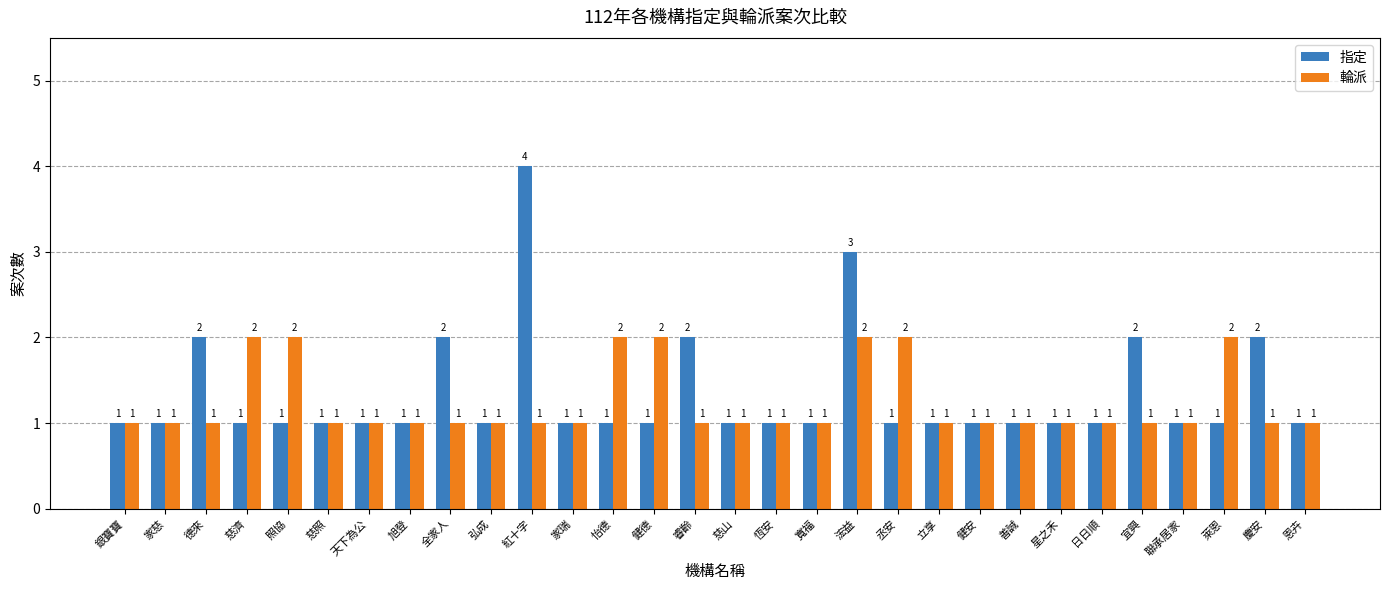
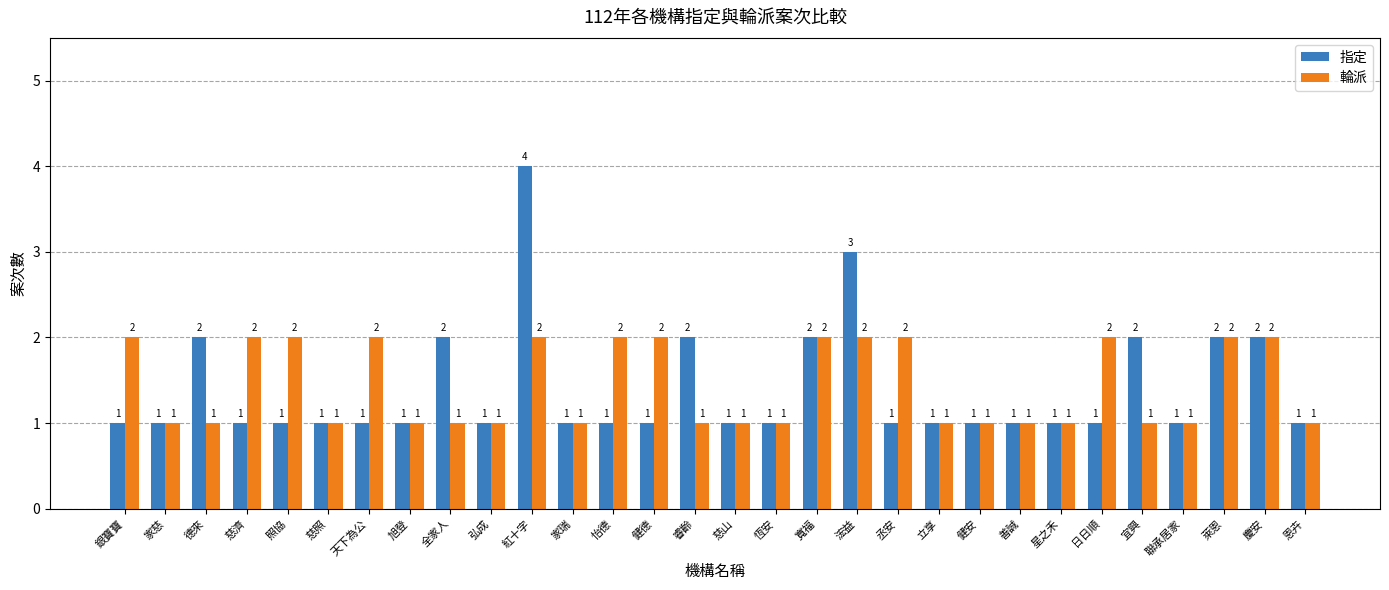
  {
    "指定": {
      "銀寶寶": 1,
      "家慈": 1,
      "德來": 2,
      "慈濟": 1,
      "照協": 1,
      "慈照": 1,
      "天下為公": 1,
      "旭登": 1,
      "全家人": 2,
      "弘成": 1,
      "紅十字": 4,
      "家瑞": 1,
      "怡德": 1,
      "健德": 1,
      "睿齡": 2,
      "慈山": 1,
      "恆安": 1,
-     "寬福": 1,
+     "寬福": 2,
      "浤益": 3,
      "丞安": 1,
      "立享": 1,
      "健安": 1,
      "善誠": 1,
      "星之禾": 1,
      "日日順": 1,
      "宜興": 2,
      "聯承居家": 1,
-     "萊恩": 1,
+     "萊恩": 2,
      "慶安": 2,
      "恩卉": 1
    },
    "輪派": {
-     "銀寶寶": 1,
+     "銀寶寶": 2,
      "家慈": 1,
      "德來": 1,
      "慈濟": 2,
      "照協": 2,
      "慈照": 1,
-     "天下為公": 1,
+     "天下為公": 2,
      "旭登": 1,
      "全家人": 1,
      "弘成": 1,
-     "紅十字": 1,
+     "紅十字": 2,
      "家瑞": 1,
      "怡德": 2,
      "健德": 2,
      "睿齡": 1,
      "慈山": 1,
      "恆安": 1,
-     "寬福": 1,
+     "寬福": 2,
      "浤益": 2,
      "丞安": 2,
      "立享": 1,
      "健安": 1,
      "善誠": 1,
      "星之禾": 1,
-     "日日順": 1,
+     "日日順": 2,
      "宜興": 1,
      "聯承居家": 1,
      "萊恩": 2,
-     "慶安": 1,
+     "慶安": 2,
      "恩卉": 1
    }
  }
